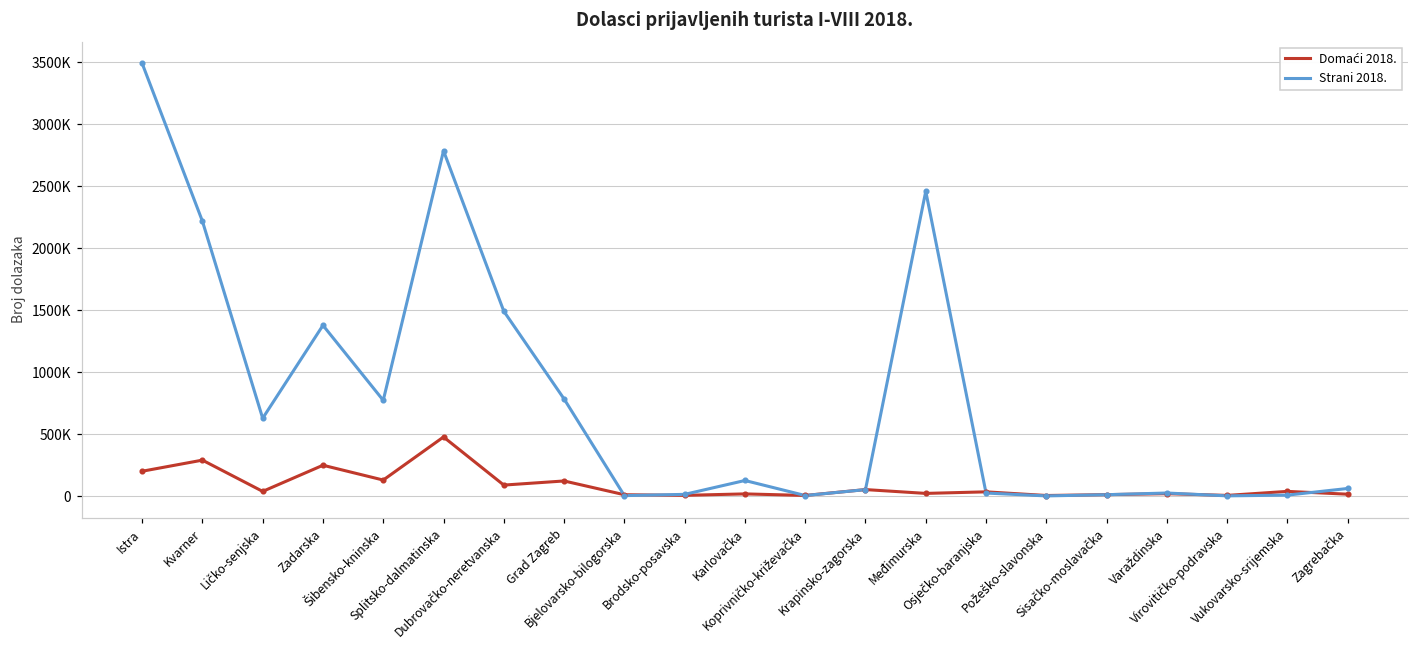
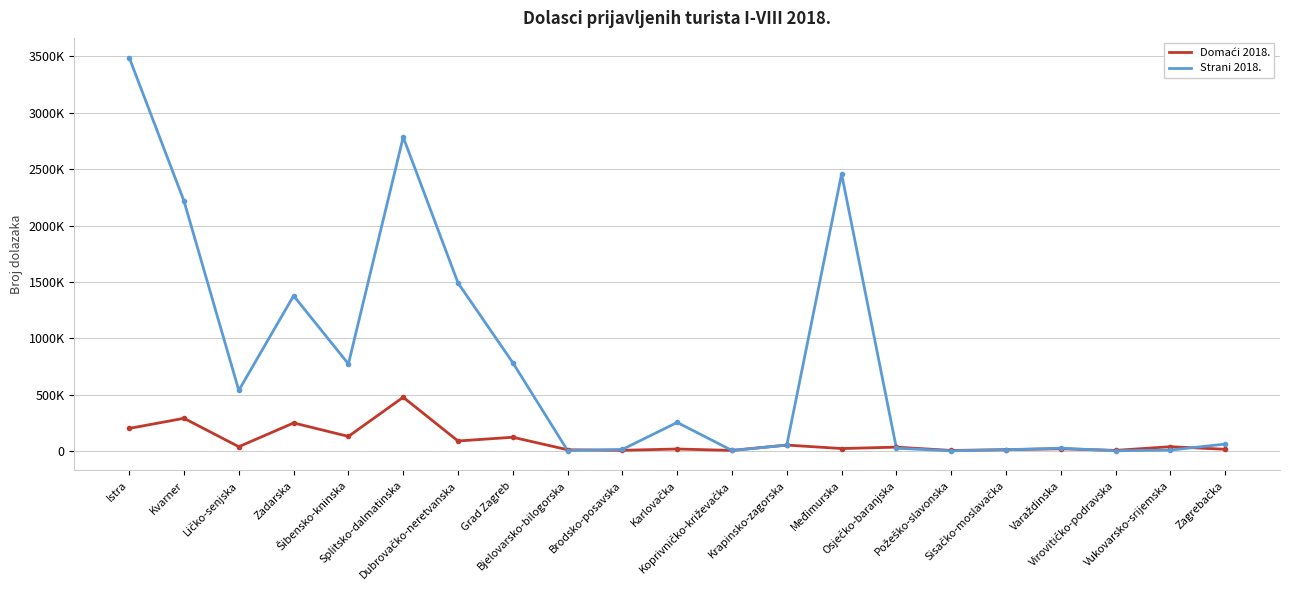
  {
    "Domaći 2018.": {
      "Istra": 200000,
      "Kvarner": 290000,
      "Ličko-senjska": 40000,
      "Zadarska": 250000,
      "Šibensko-kninska": 130000,
      "Splitsko-dalmatinska": 480000,
      "Dubrovačko-neretvanska": 90000,
      "Grad Zagreb": 120000,
      "Karlovačka": 20000,
      "Međimurska": 20000,
      "Vukovarsko-srijemska": 40000,
      "Zagrebačka": 20000
    },
    "Strani 2018.": {
      "Istra": 3490000,
      "Kvarner": 2220000,
-     "Ličko-senjska": 630000,
+     "Ličko-senjska": 540000,
      "Zadarska": 1380000,
      "Šibensko-kninska": 770000,
      "Splitsko-dalmatinska": 2780000,
      "Dubrovačko-neretvanska": 1490000,
      "Grad Zagreb": 780000,
-     "Karlovačka": 130000,
+     "Karlovačka": 250000,
      "Međimurska": 2460000,
      "Vukovarsko-srijemska": 10000,
      "Zagrebačka": 60000
    }
  }
